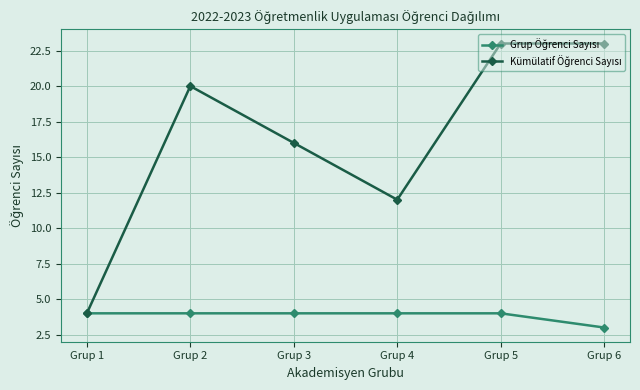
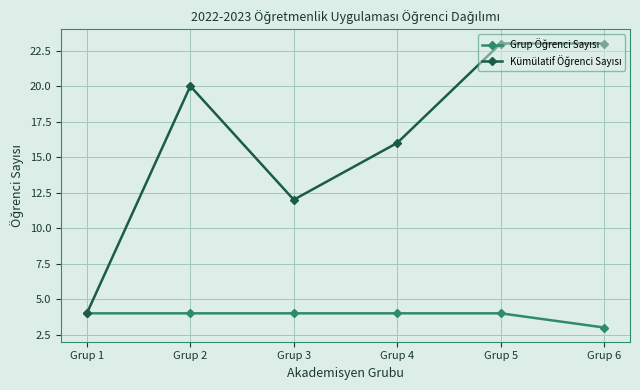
  {
    "Grup Öğrenci Sayısı": {
      "Grup 2": 4,
      "Grup 3": 4,
      "Grup 4": 4,
      "Grup 5": 4,
      "Grup 6": 3
    },
    "Kümülatif Öğrenci Sayısı": {
      "Grup 2": 20,
-     "Grup 3": 16,
-     "Grup 4": 12
+     "Grup 3": 12,
+     "Grup 4": 16
    }
  }
